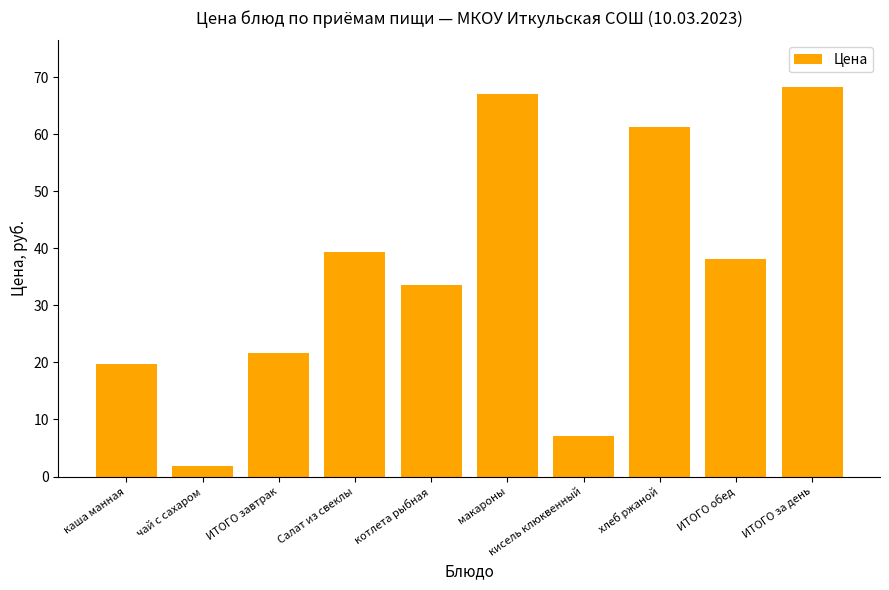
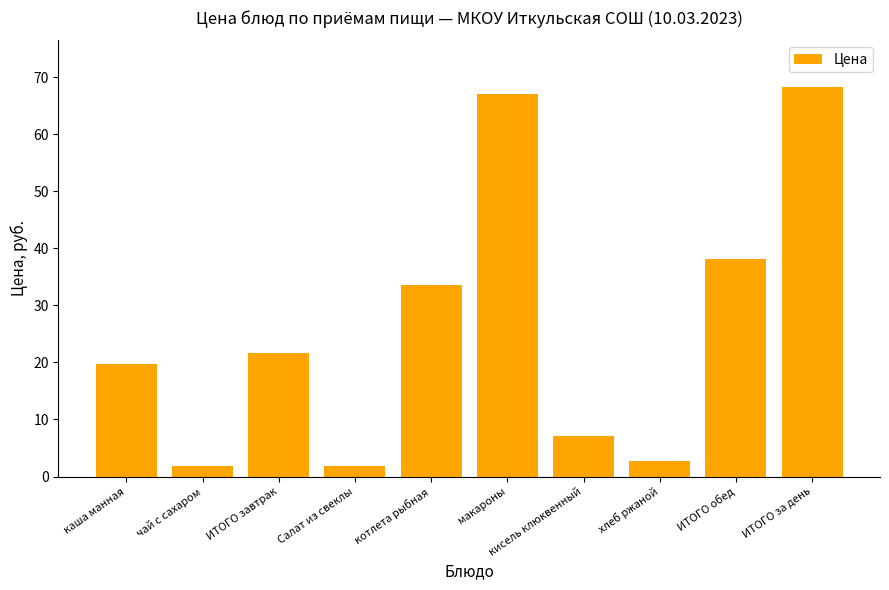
  {
    "каша манная": 20,
    "чай с сахаром": 2,
    "ИТОГО завтрак": 22,
-   "Салат из свеклы": 39,
+   "Салат из свеклы": 2,
    "котлета рыбная": 34,
    "макароны": 67,
    "кисель клюквенный": 7,
-   "хлеб ржаной": 61,
+   "хлеб ржаной": 3,
    "ИТОГО обед": 38,
    "ИТОГО за день": 68
  }
